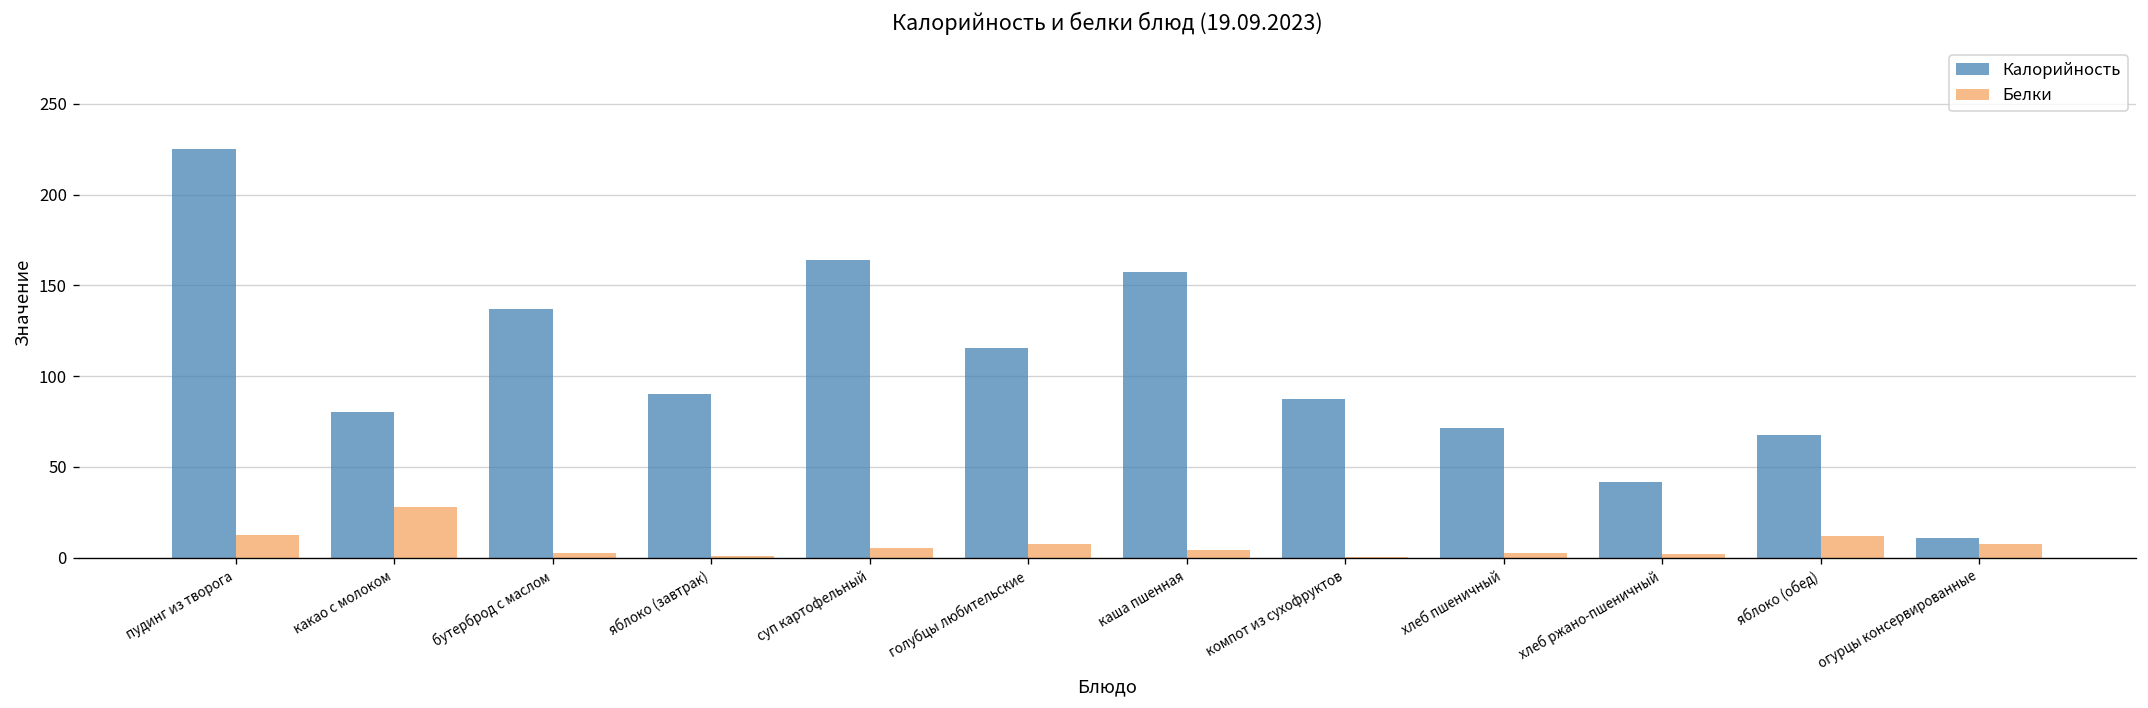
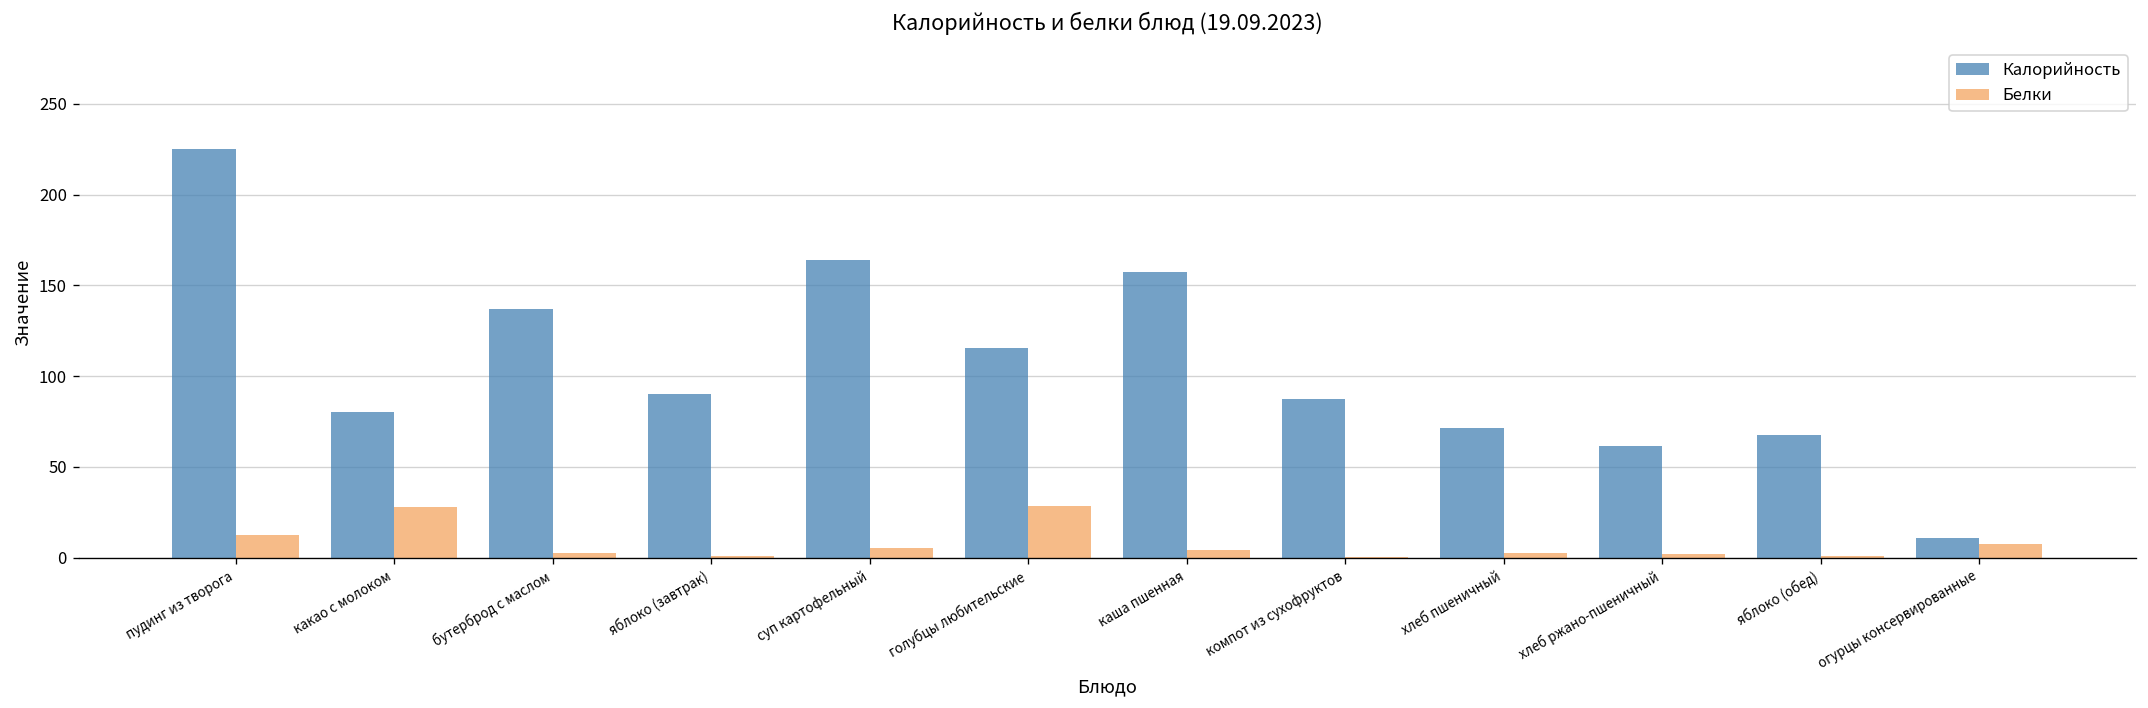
  {
    "Калорийность": {
      "пудинг из творога": 225,
      "какао с молоком": 80,
      "бутерброд с маслом": 137,
      "яблоко (завтрак)": 90,
      "суп картофельный": 164,
      "голубцы любительские": 116,
      "каша пшенная": 158,
      "компот из сухофруктов": 88,
      "хлеб пшеничный": 71,
-     "хлеб ржано-пшеничный": 42,
+     "хлеб ржано-пшеничный": 61,
      "яблоко (обед)": 68,
      "огурцы консервированные": 11
    },
    "Белки": {
      "пудинг из творога": 12,
      "какао с молоком": 28,
      "бутерброд с маслом": 2,
      "суп картофельный": 5,
-     "голубцы любительские": 8,
+     "голубцы любительские": 29,
      "каша пшенная": 4,
      "хлеб пшеничный": 2,
      "хлеб ржано-пшеничный": 2,
-     "яблоко (обед)": 12,
+     "яблоко (обед)": 1,
      "огурцы консервированные": 8
    }
  }
